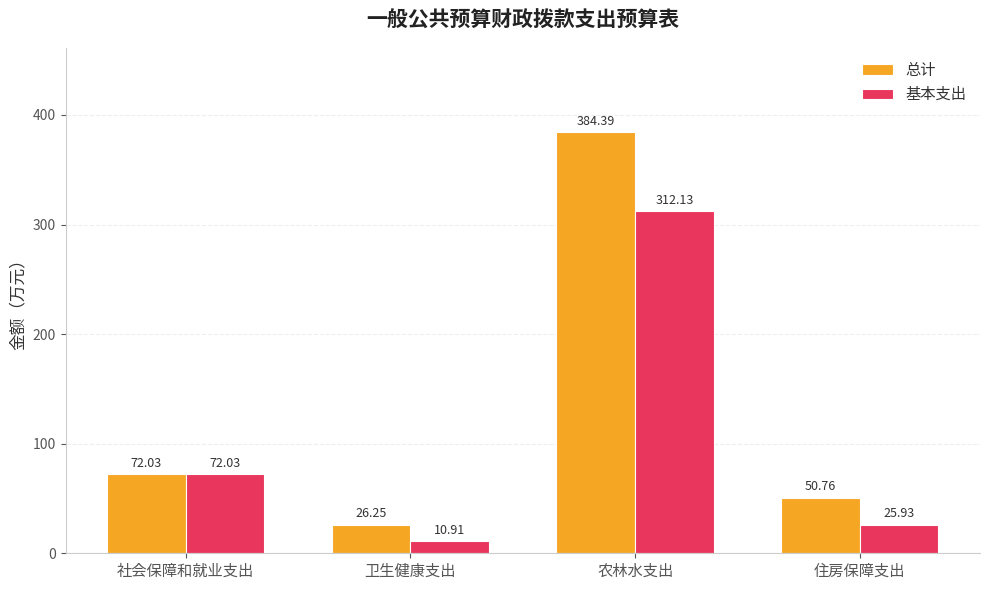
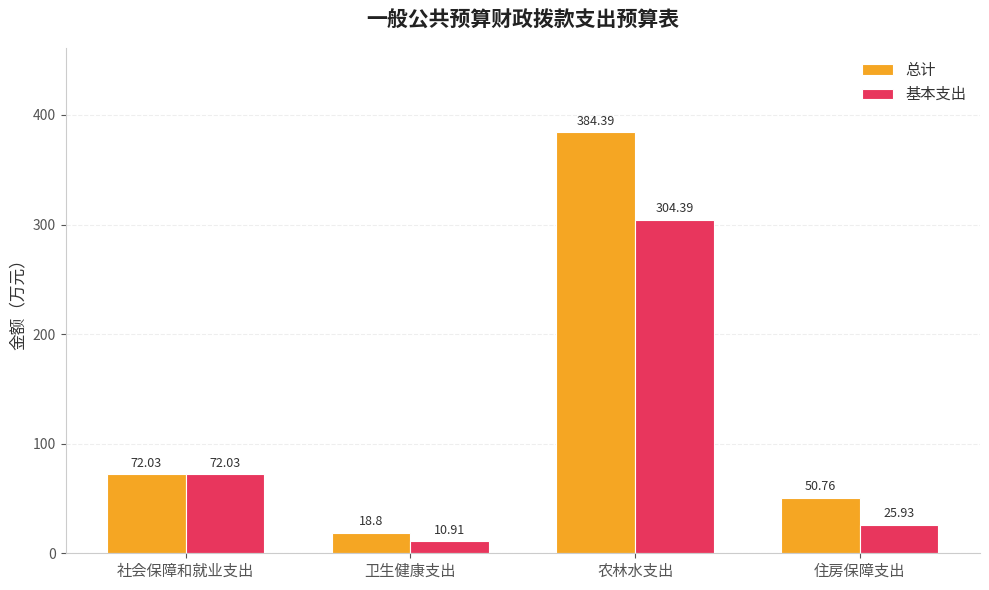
  {
    "总计": {
      "社会保障和就业支出": 72.03,
-     "卫生健康支出": 26.25,
+     "卫生健康支出": 18.8,
      "农林水支出": 384.39,
      "住房保障支出": 50.76
    },
    "基本支出": {
      "社会保障和就业支出": 72.03,
      "卫生健康支出": 10.91,
-     "农林水支出": 312.13,
+     "农林水支出": 304.39,
      "住房保障支出": 25.93
    }
  }
